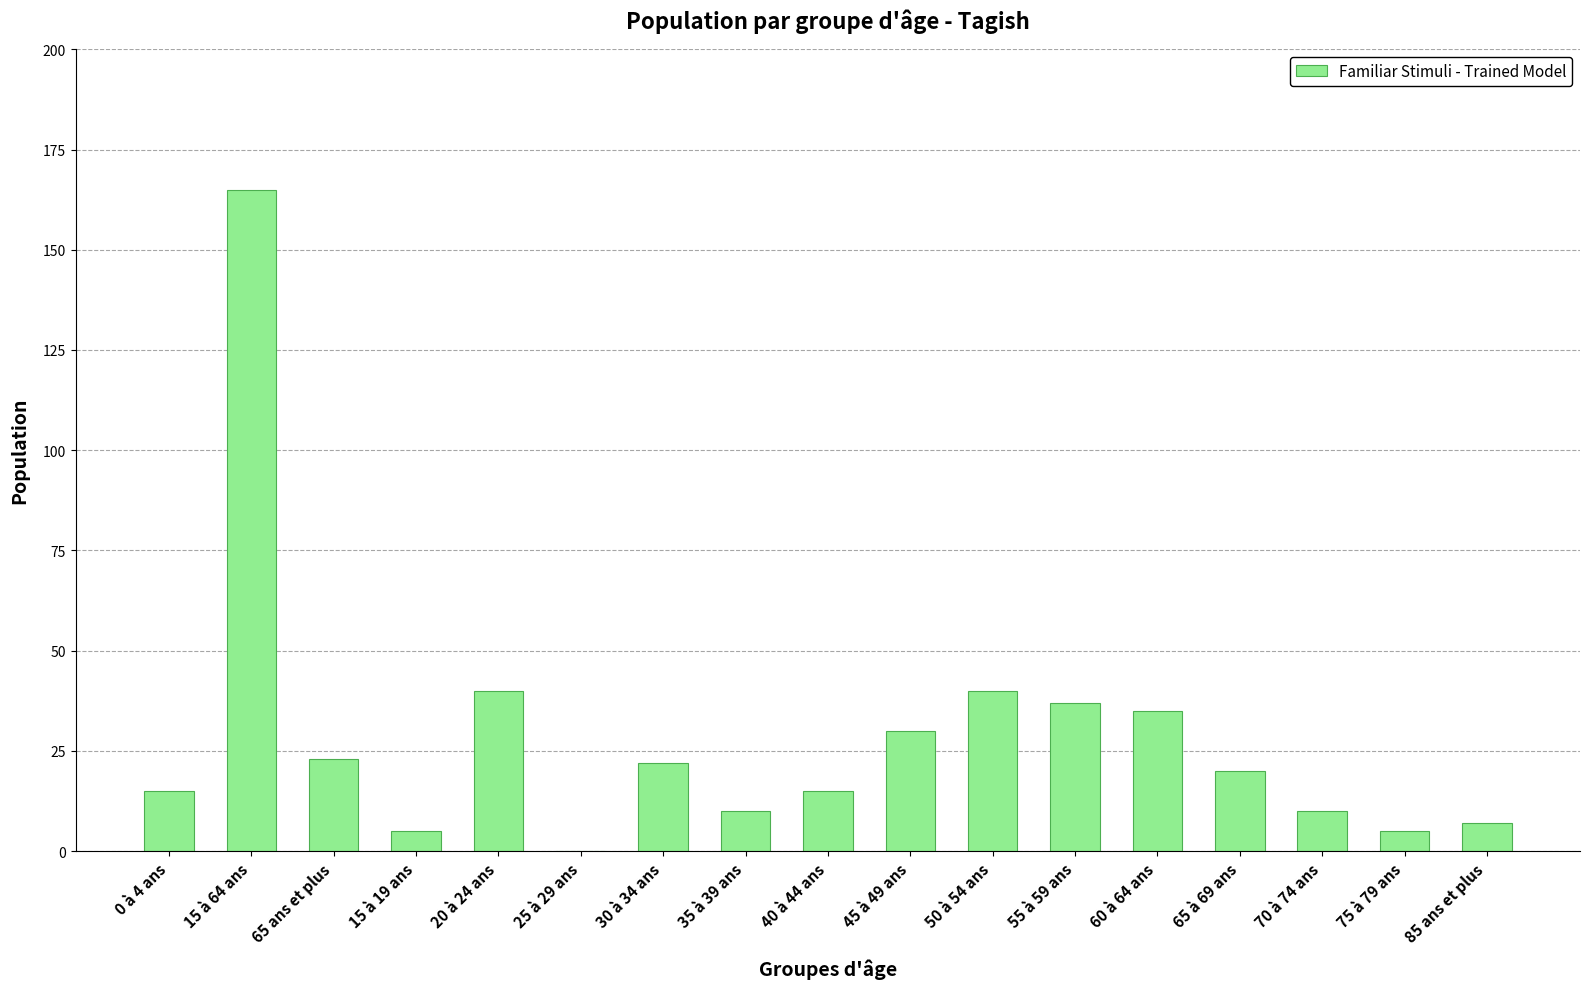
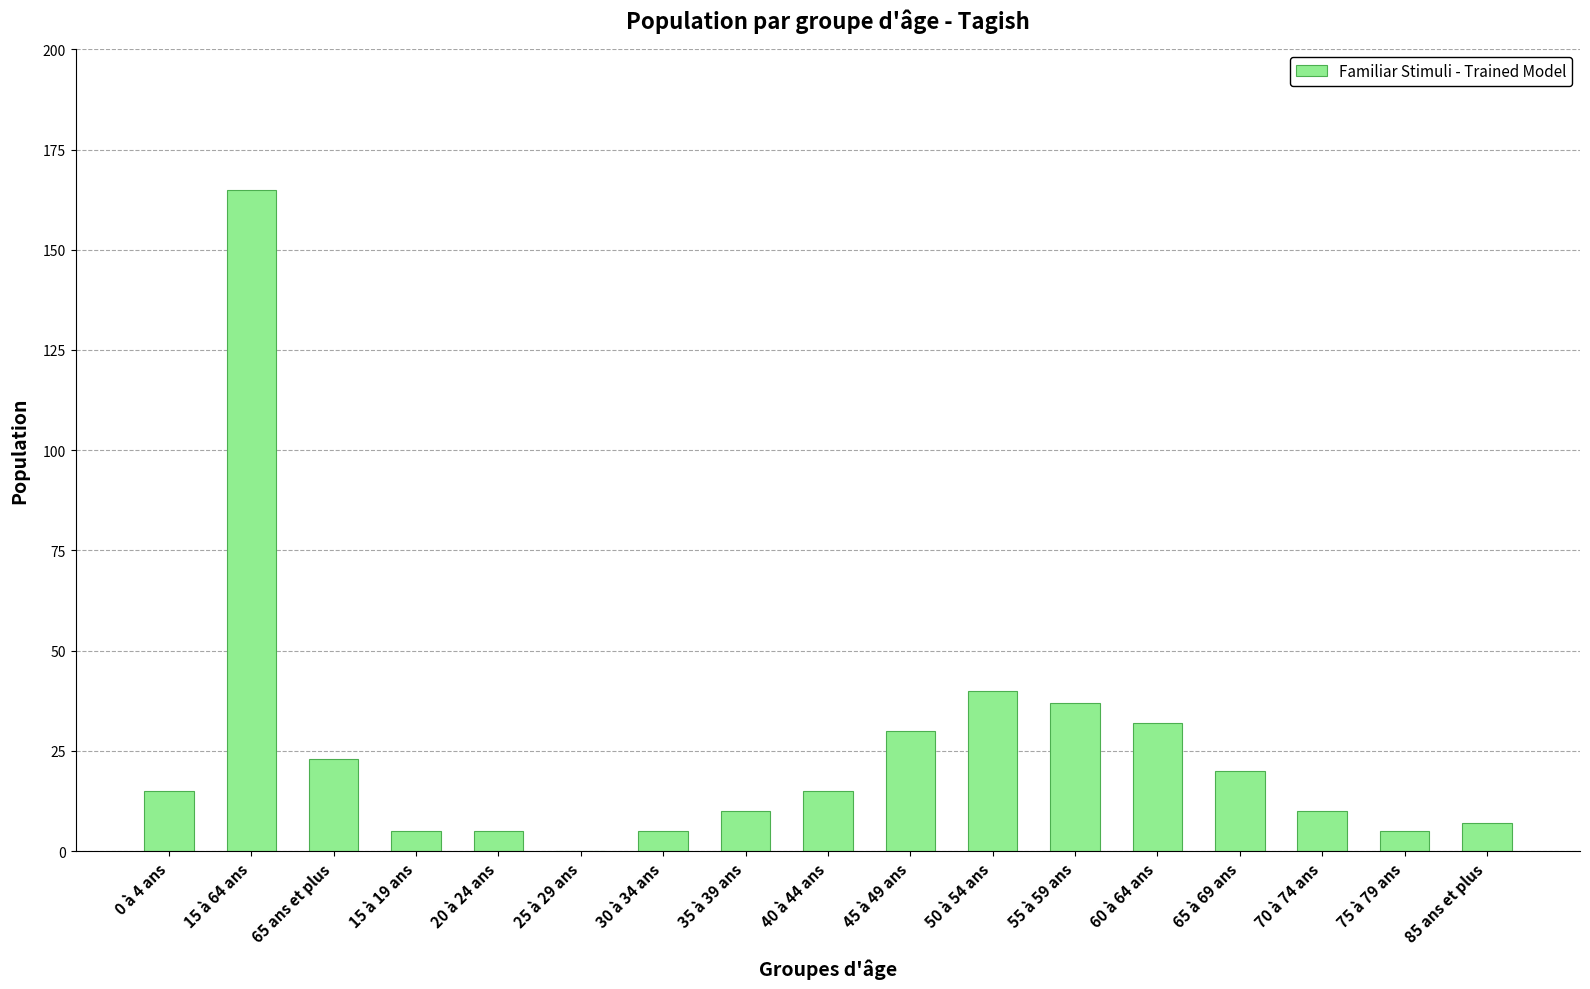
  {
    "0 à 4 ans": 15,
    "15 à 64 ans": 165,
    "65 ans et plus": 23,
    "15 à 19 ans": 5,
-   "20 à 24 ans": 40,
+   "20 à 24 ans": 5,
    "25 à 29 ans": 0,
-   "30 à 34 ans": 22,
+   "30 à 34 ans": 5,
    "35 à 39 ans": 10,
    "40 à 44 ans": 15,
    "45 à 49 ans": 30,
    "50 à 54 ans": 40,
    "55 à 59 ans": 37,
-   "60 à 64 ans": 35,
+   "60 à 64 ans": 32,
    "65 à 69 ans": 20,
    "70 à 74 ans": 10,
    "75 à 79 ans": 5,
    "85 ans et plus": 7
  }
